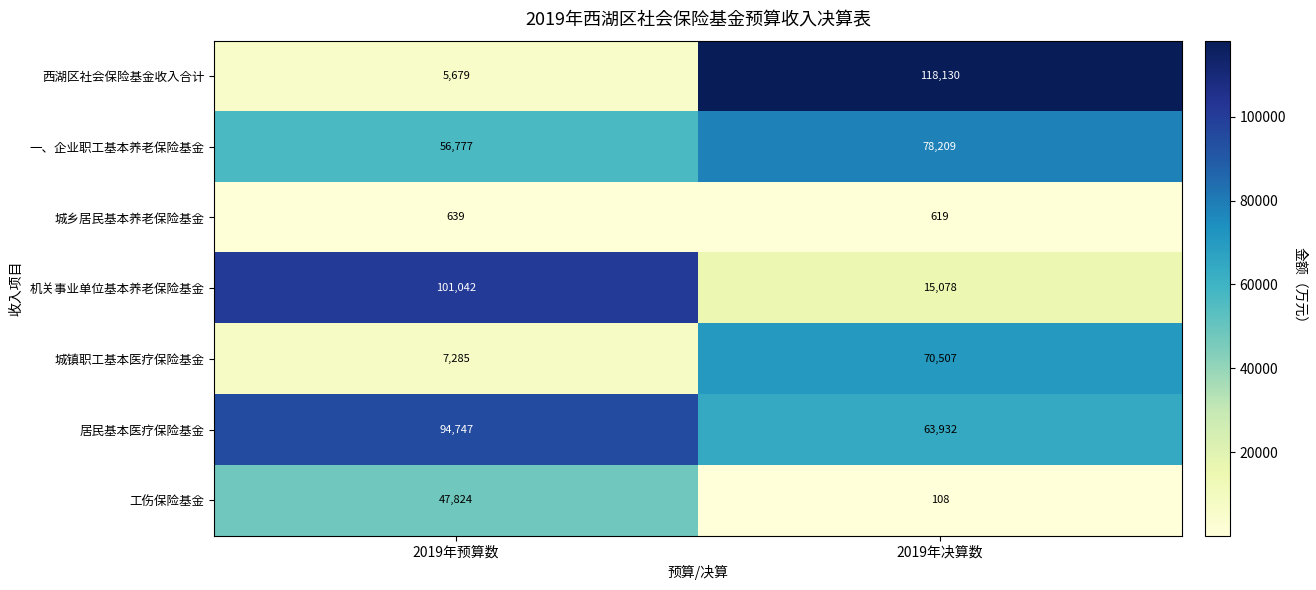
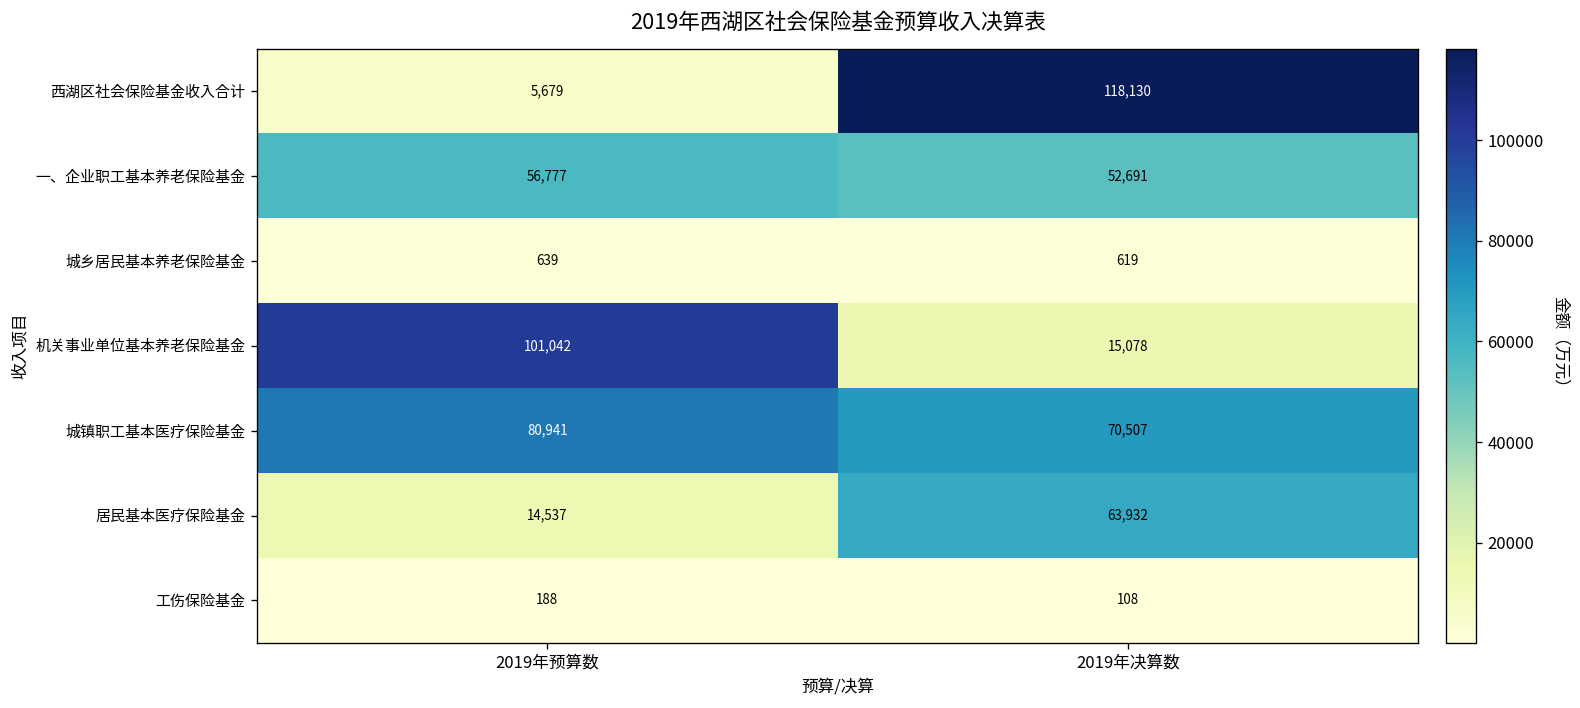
  {
    "西湖区社会保险基金收入合计": {
      "2019年预算数": "5,679",
      "2019年决算数": "118,130"
    },
    "一、企业职工基本养老保险基金": {
      "2019年预算数": "56,777",
-     "2019年决算数": "78,209"
+     "2019年决算数": "52,691"
    },
    "城乡居民基本养老保险基金": {
      "2019年预算数": "639",
      "2019年决算数": "619"
    },
    "机关事业单位基本养老保险基金": {
      "2019年预算数": "101,042",
      "2019年决算数": "15,078"
    },
    "城镇职工基本医疗保险基金": {
-     "2019年预算数": "7,285",
+     "2019年预算数": "80,941",
      "2019年决算数": "70,507"
    },
    "居民基本医疗保险基金": {
-     "2019年预算数": "94,747",
+     "2019年预算数": "14,537",
      "2019年决算数": "63,932"
    },
    "工伤保险基金": {
-     "2019年预算数": "47,824",
+     "2019年预算数": "188",
      "2019年决算数": "108"
    }
  }
